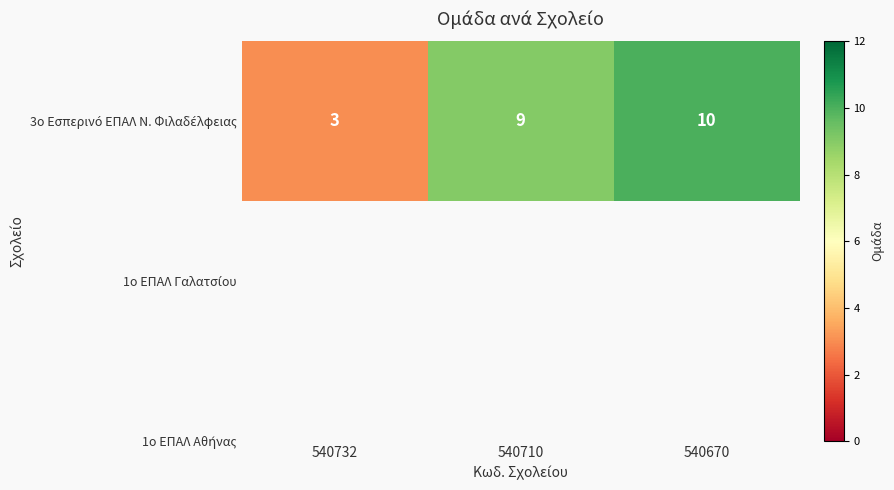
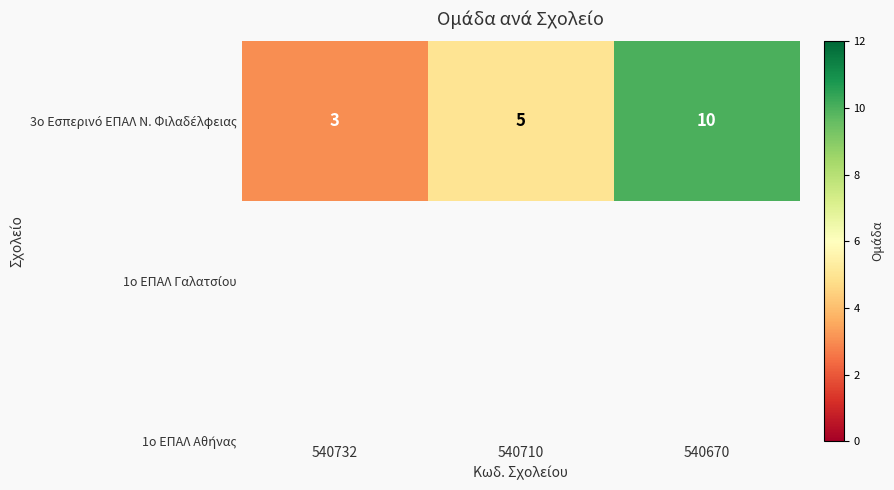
  {
    "3ο Εσπερινό ΕΠΑΛ Ν. Φιλαδέλφειας": {
      "540732": 3,
-     "540710": 9,
+     "540710": 5,
      "540670": 10
    }
  }
